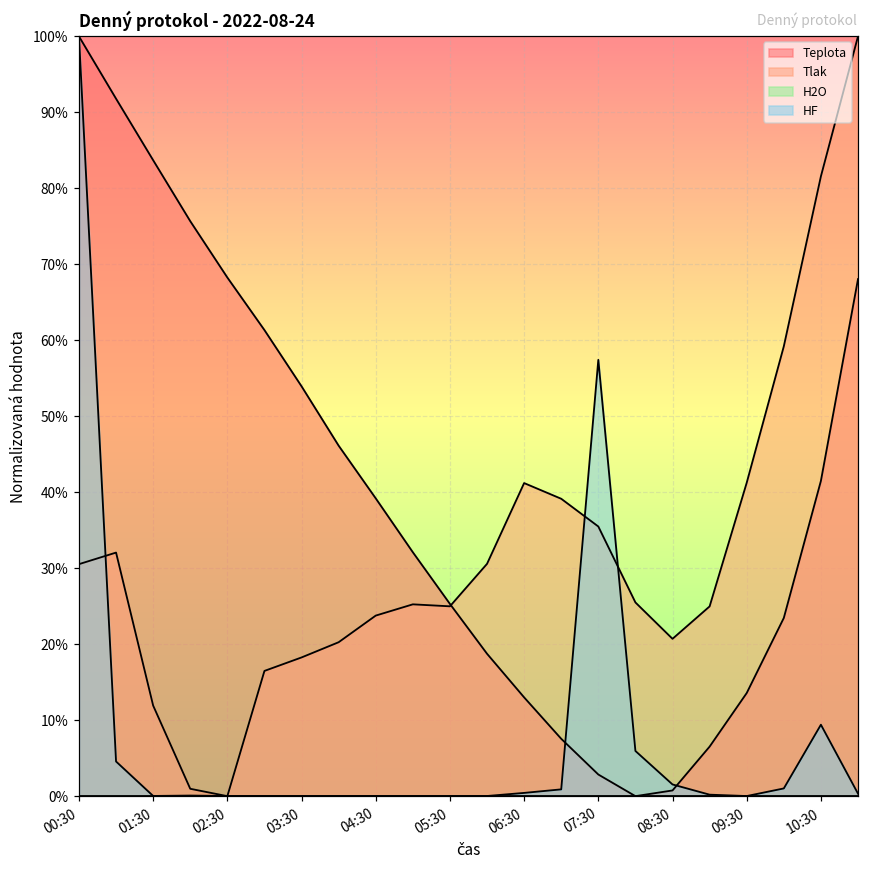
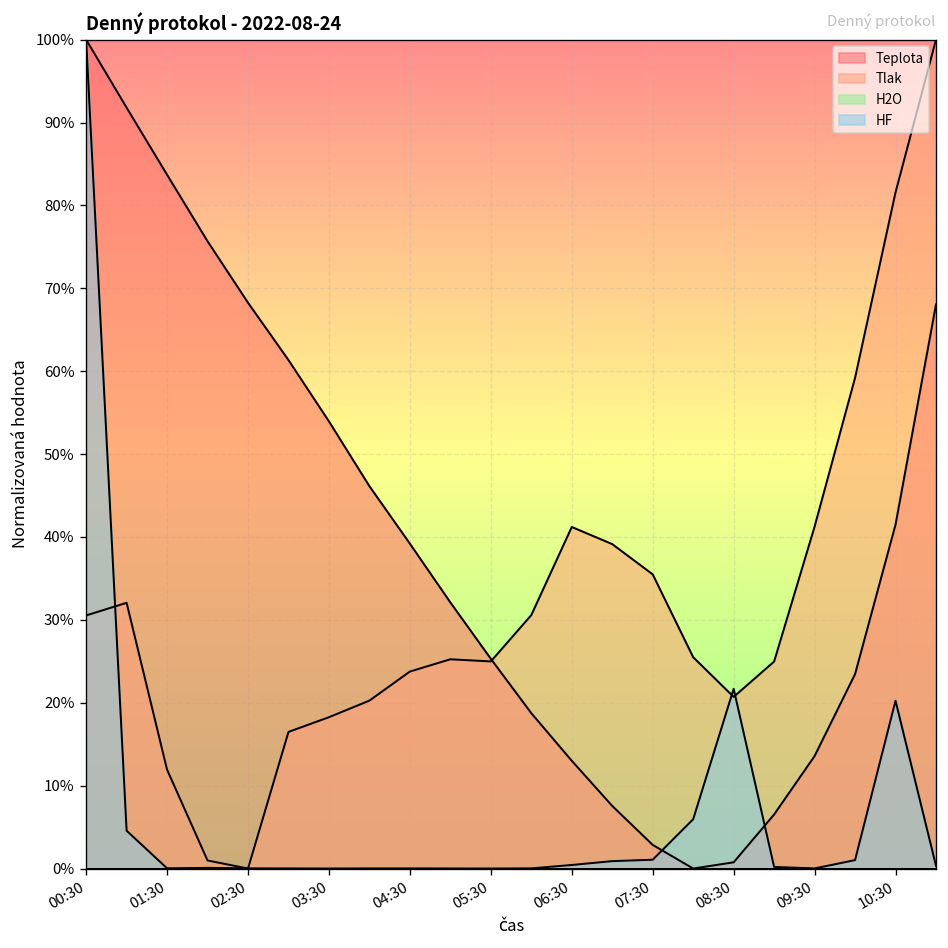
  {
    "H2O": {
      "00:30": "0%",
      "06:30": "0%",
      "07:30": "0%",
      "08:30": "0%",
      "10:30": "0%"
    },
    "HF": {
      "06:30": "0%",
-     "07:30": "57%",
-     "08:30": "2%",
-     "10:30": "9%"
+     "07:30": "1%",
+     "08:30": "22%",
+     "10:30": "20%"
    }
  }
